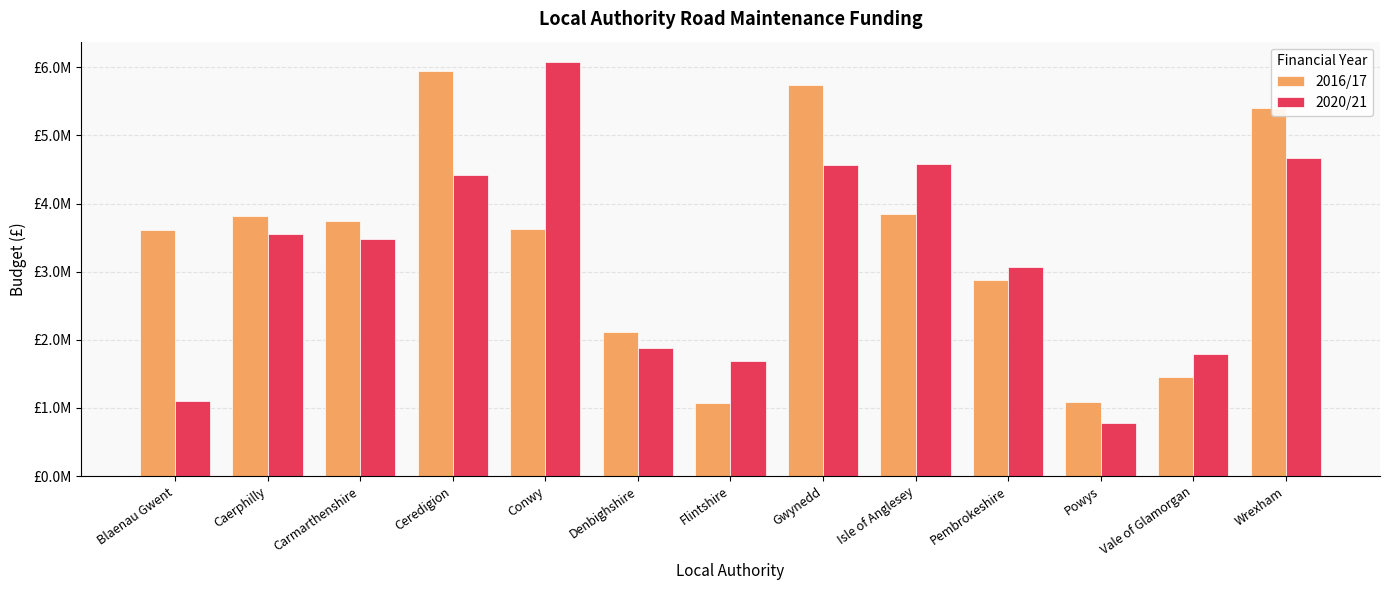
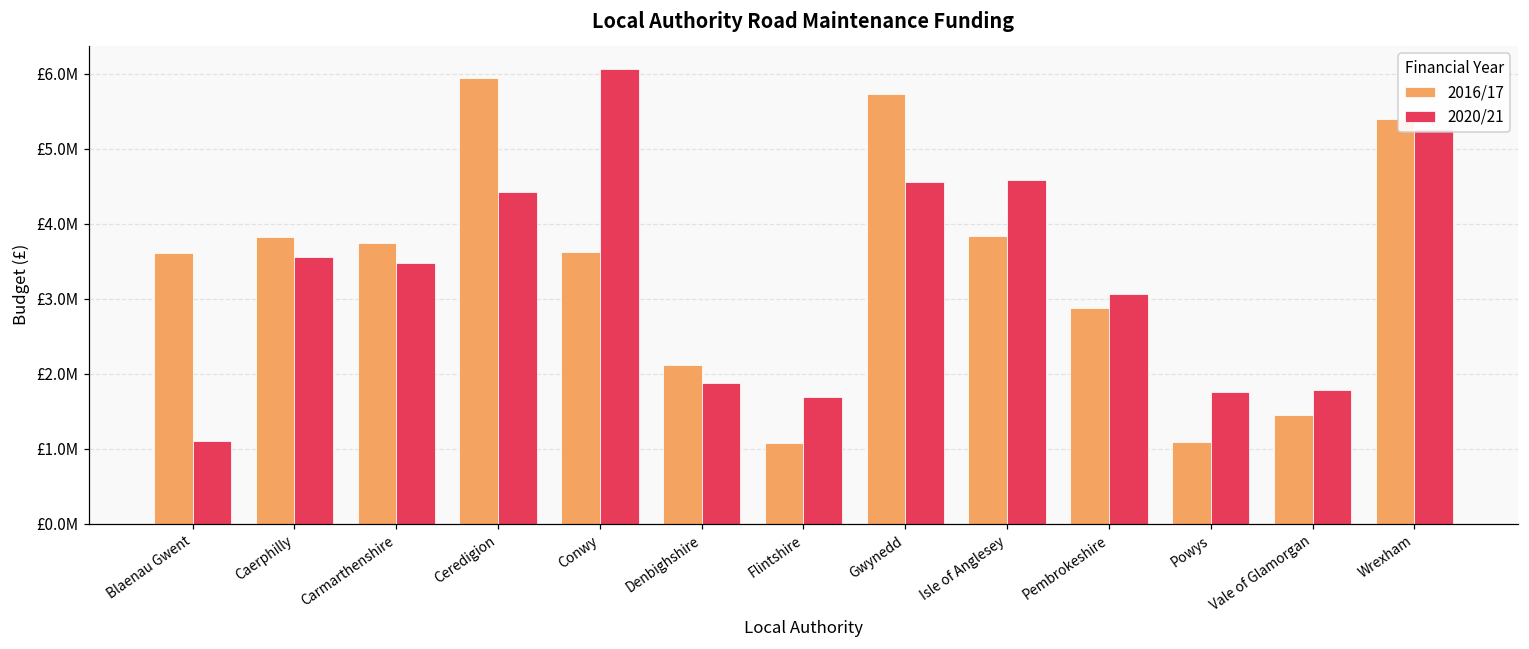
  {
    "2016/17": {
      "Blaenau Gwent": "£3600000",
      "Caerphilly": "£3800000",
      "Carmarthenshire": "£3700000",
      "Ceredigion": "£5900000",
      "Conwy": "£3600000",
      "Denbighshire": "£2100000",
      "Flintshire": "£1100000",
      "Gwynedd": "£5700000",
      "Isle of Anglesey": "£3800000",
      "Pembrokeshire": "£2900000",
      "Powys": "£1100000",
      "Vale of Glamorgan": "£1400000",
      "Wrexham": "£5400000"
    },
    "2020/21": {
      "Blaenau Gwent": "£1100000",
      "Caerphilly": "£3600000",
      "Carmarthenshire": "£3500000",
      "Ceredigion": "£4400000",
      "Conwy": "£6100000",
      "Denbighshire": "£1900000",
      "Flintshire": "£1700000",
      "Gwynedd": "£4600000",
      "Isle of Anglesey": "£4600000",
      "Pembrokeshire": "£3100000",
-     "Powys": "£800000",
+     "Powys": "£1800000",
      "Vale of Glamorgan": "£1800000",
-     "Wrexham": "£4700000"
+     "Wrexham": "£5300000"
    }
  }
